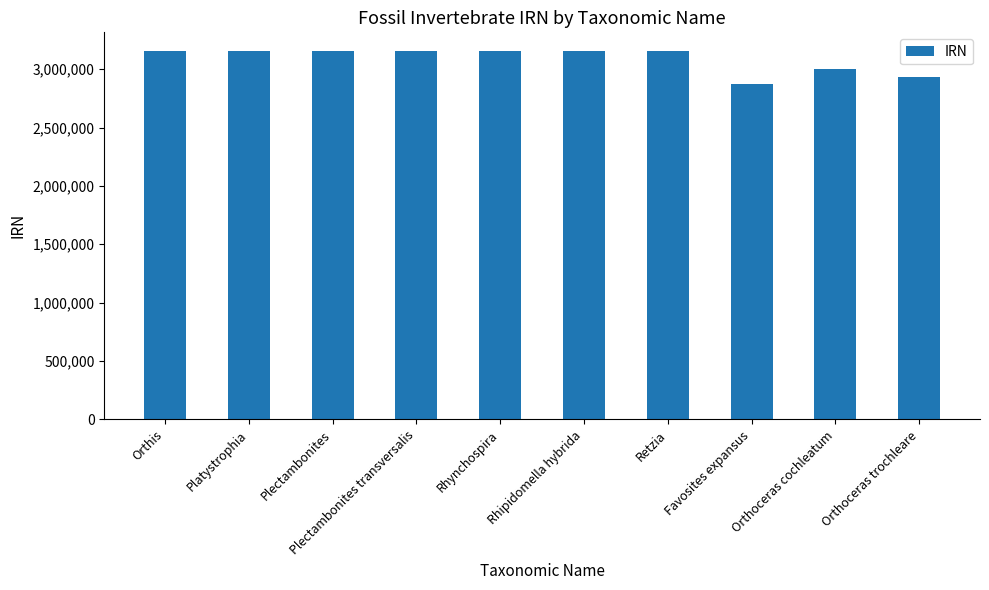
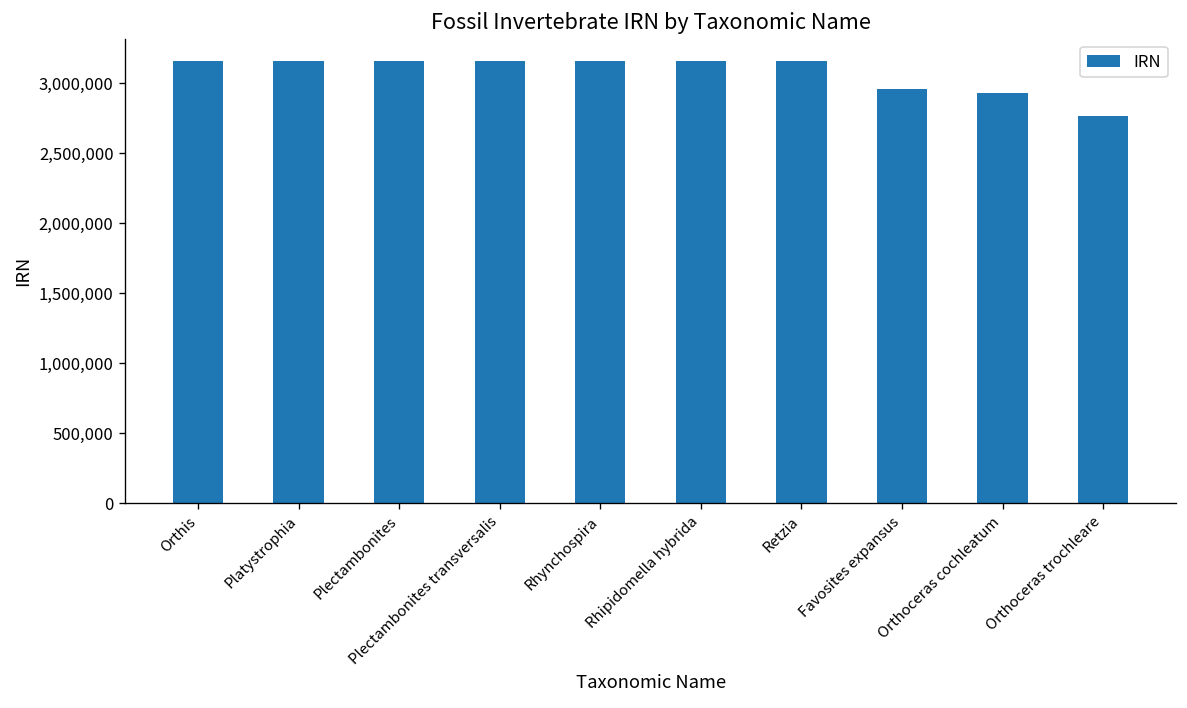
  {
    "Orthis": "3,160,000",
    "Platystrophia": "3,160,000",
    "Plectambonites": "3,160,000",
    "Plectambonites transversalis": "3,160,000",
    "Rhynchospira": "3,160,000",
    "Rhipidomella hybrida": "3,160,000",
    "Retzia": "3,160,000",
-   "Favosites expansus": "2,880,000",
-   "Orthoceras cochleatum": "3,000,000",
-   "Orthoceras trochleare": "2,930,000"
+   "Favosites expansus": "2,950,000",
+   "Orthoceras cochleatum": "2,930,000",
+   "Orthoceras trochleare": "2,760,000"
  }
